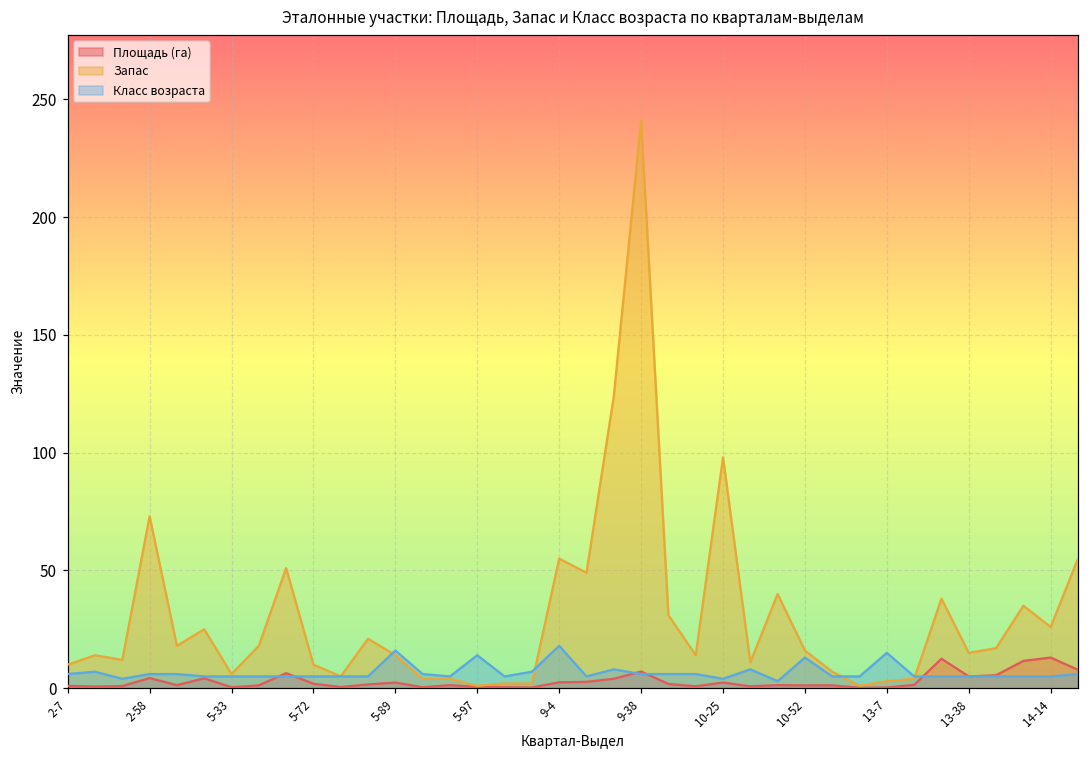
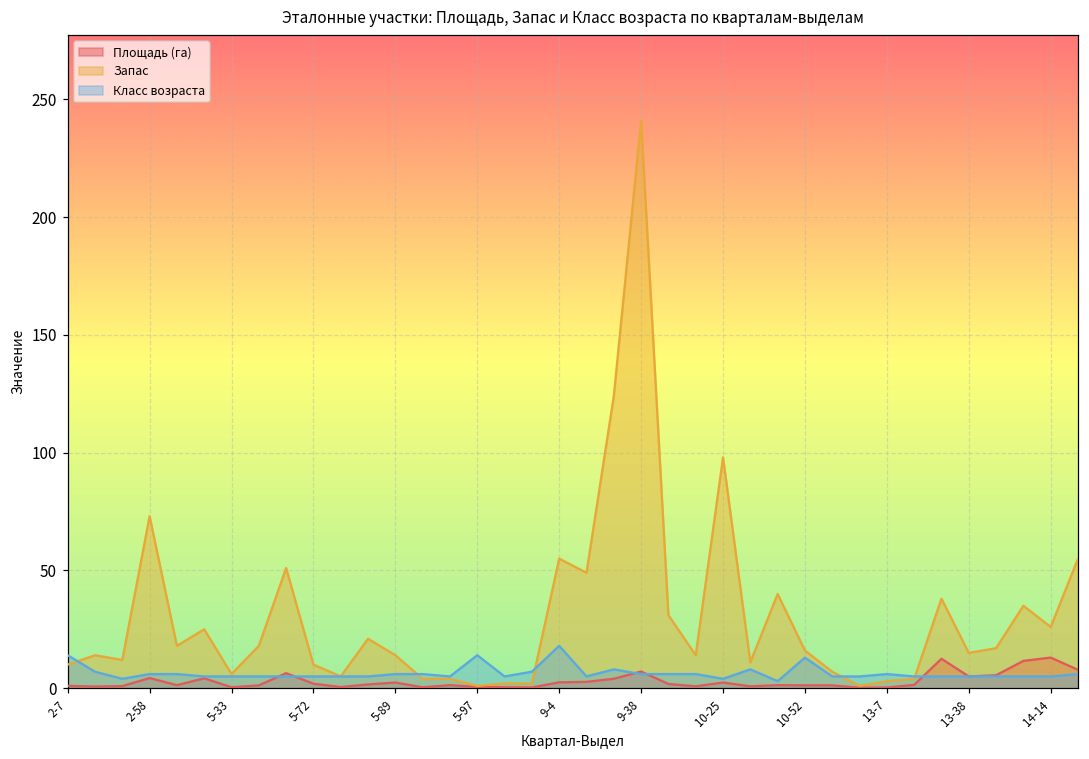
  {
    "Класс возраста": {
-     "2-7": 6,
+     "2-7": 14,
      "2-58": 6,
      "5-72": 5,
-     "5-89": 16,
+     "5-89": 6,
      "5-97": 14,
      "9-4": 18,
      "10-25": 4,
      "10-52": 13,
-     "13-7": 15,
+     "13-7": 6,
      "14-14": 5
    }
  }
